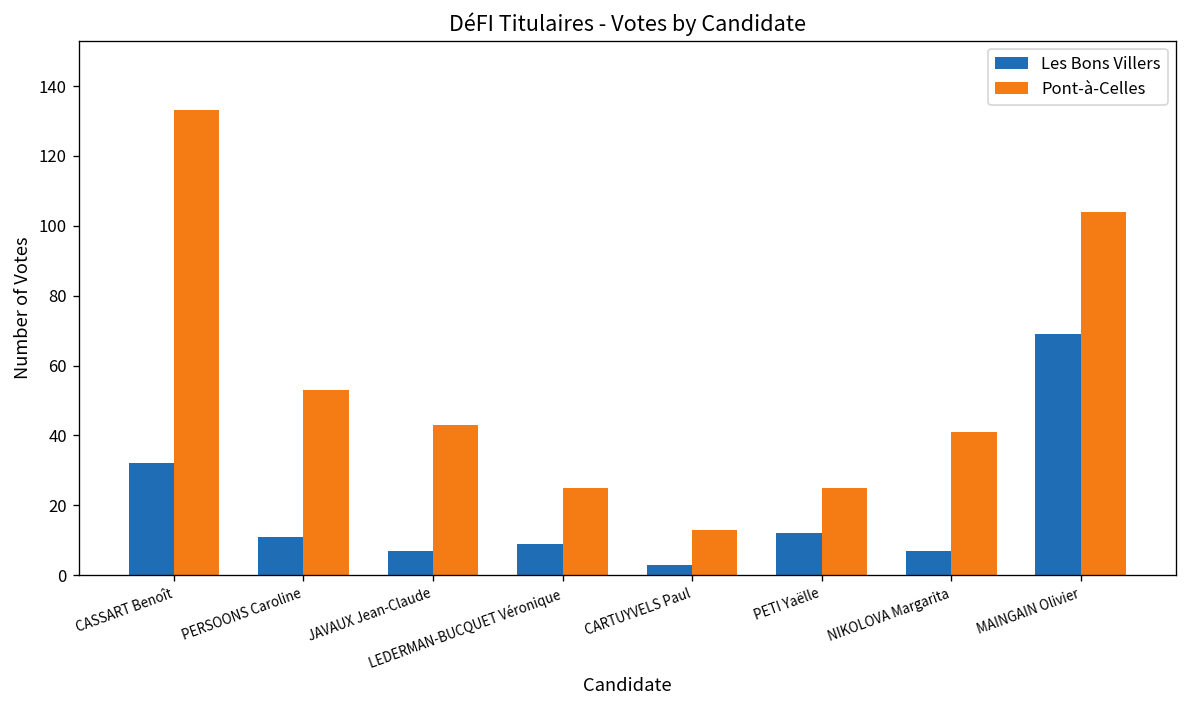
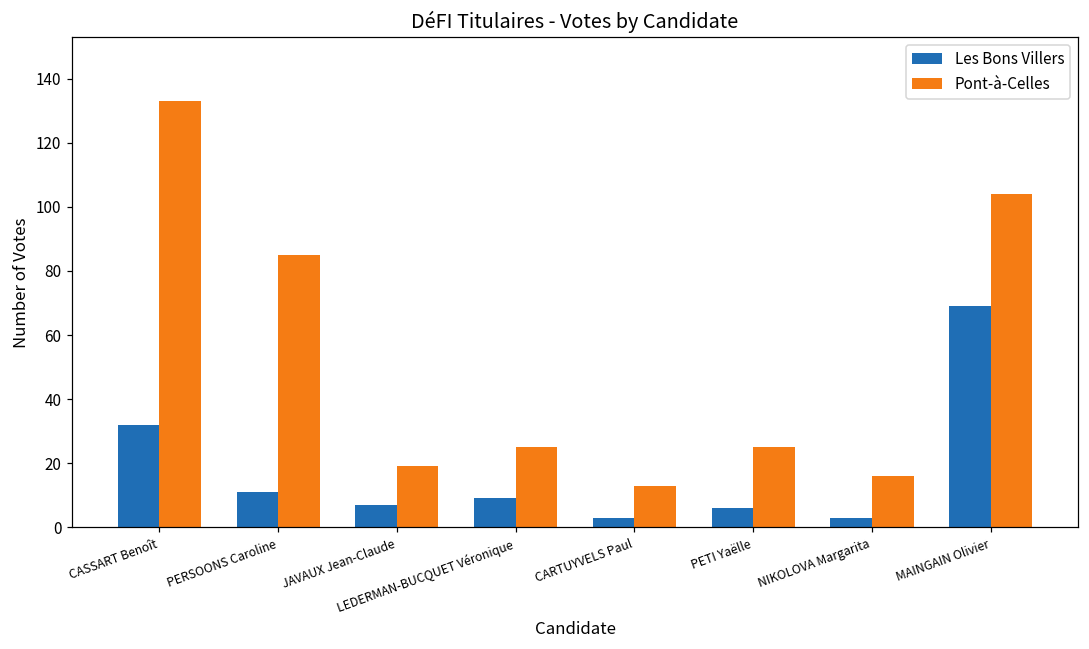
  {
    "Les Bons Villers": {
      "CASSART Benoît": 32,
      "PERSOONS Caroline": 11,
      "JAVAUX Jean-Claude": 7,
      "LEDERMAN-BUCQUET Véronique": 9,
      "CARTUYVELS Paul": 3,
-     "PETI Yaëlle": 12,
-     "NIKOLOVA Margarita": 7,
+     "PETI Yaëlle": 6,
+     "NIKOLOVA Margarita": 3,
      "MAINGAIN Olivier": 69
    },
    "Pont-à-Celles": {
      "CASSART Benoît": 133,
-     "PERSOONS Caroline": 53,
-     "JAVAUX Jean-Claude": 43,
+     "PERSOONS Caroline": 85,
+     "JAVAUX Jean-Claude": 19,
      "LEDERMAN-BUCQUET Véronique": 25,
      "CARTUYVELS Paul": 13,
      "PETI Yaëlle": 25,
-     "NIKOLOVA Margarita": 41,
+     "NIKOLOVA Margarita": 16,
      "MAINGAIN Olivier": 104
    }
  }
